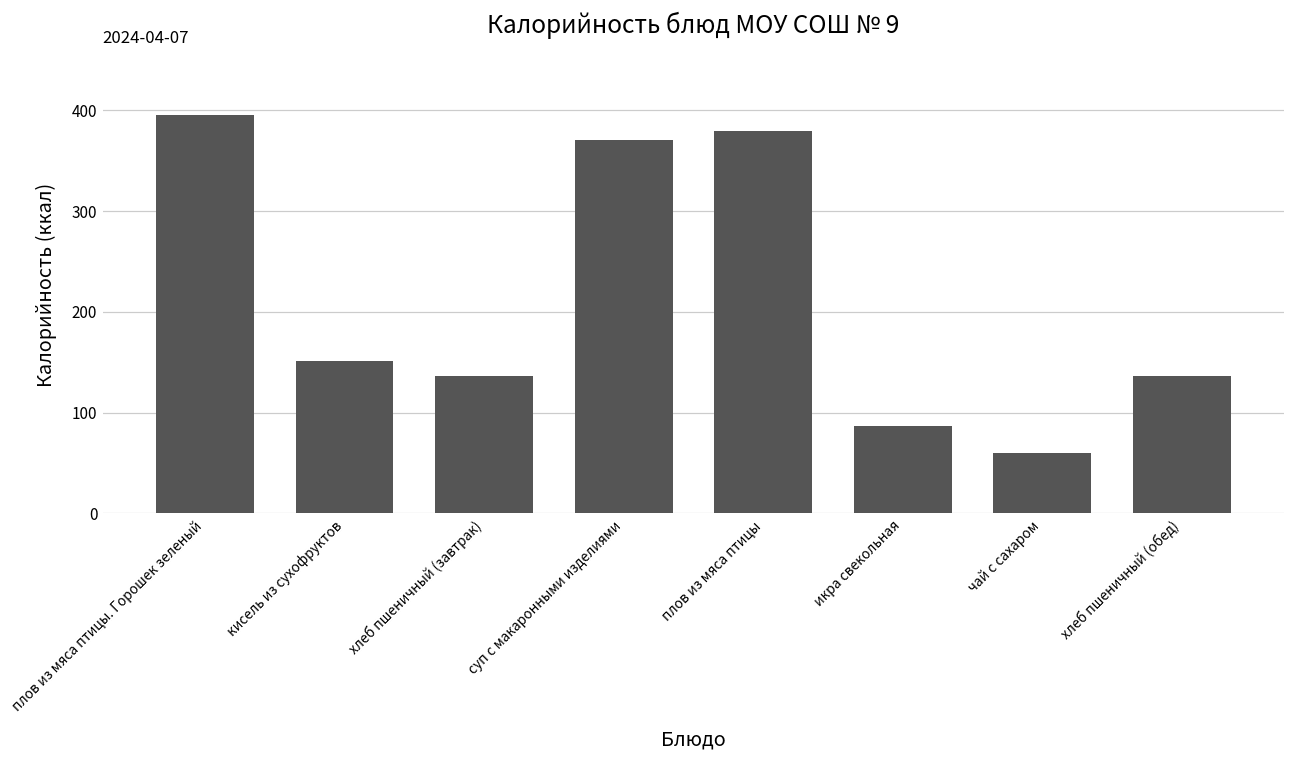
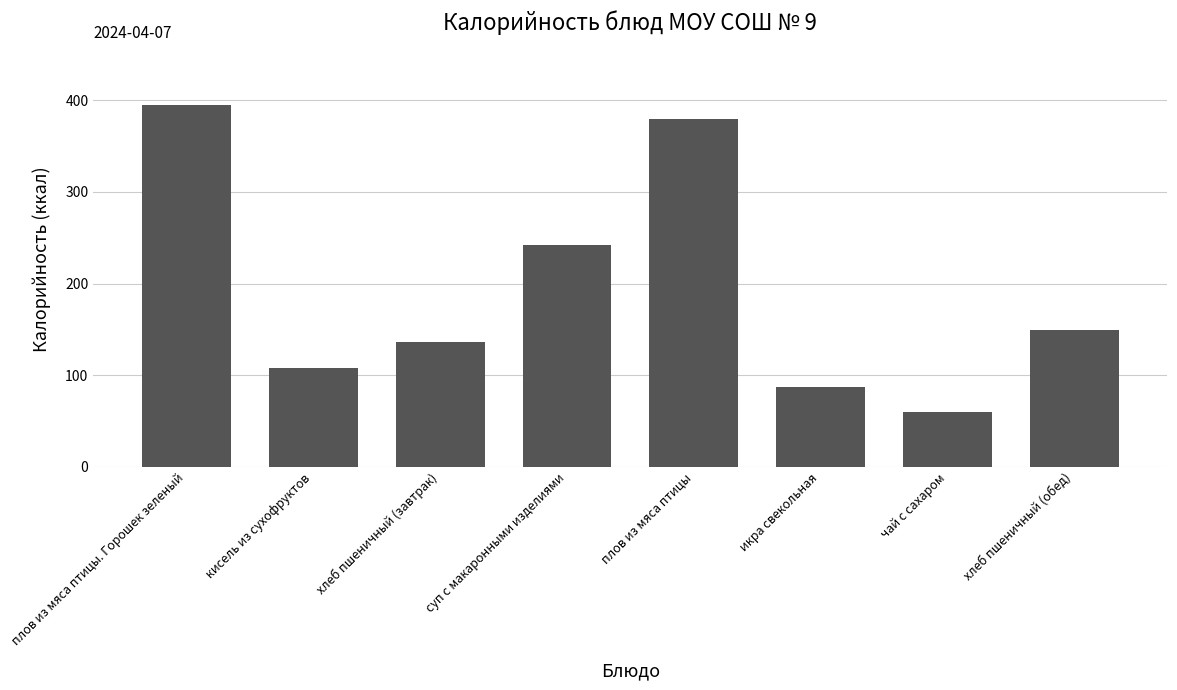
  {
    "плов из мяса птицы. Горошек зеленый": 400,
-   "кисель из сухофруктов": 150,
+   "кисель из сухофруктов": 110,
    "хлеб пшеничный (завтрак)": 140,
-   "суп с макаронными изделиями": 370,
+   "суп с макаронными изделиями": 240,
    "плов из мяса птицы": 380,
    "икра свекольная": 90,
    "чай с сахаром": 60,
-   "хлеб пшеничный (обед)": 140
+   "хлеб пшеничный (обед)": 150
  }
